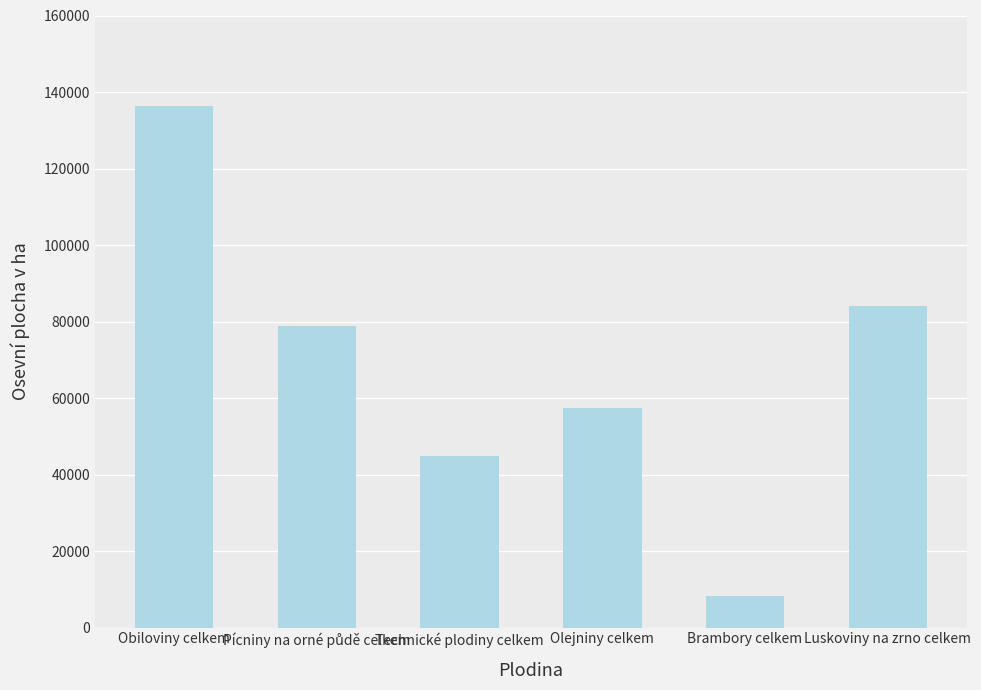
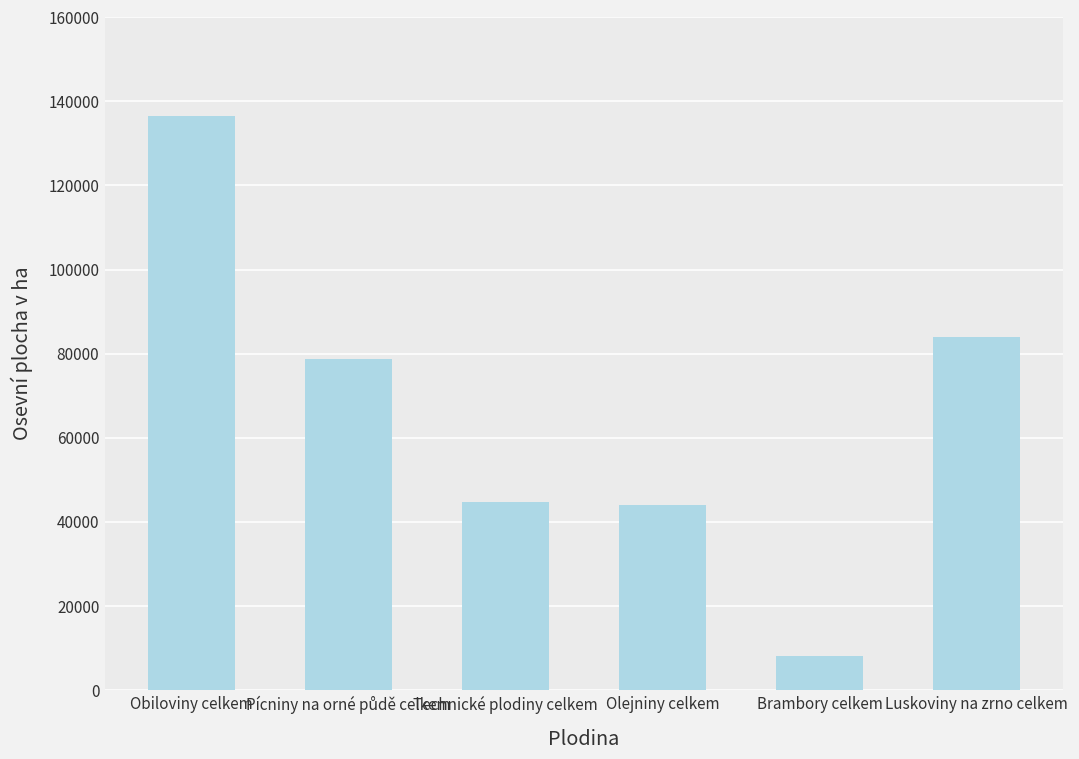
  {
    "Obiloviny celkem": 136000,
-   "Olejniny celkem": 57000,
+   "Olejniny celkem": 44000,
    "Brambory celkem": 8000,
    "Luskoviny na zrno celkem": 84000
  }
